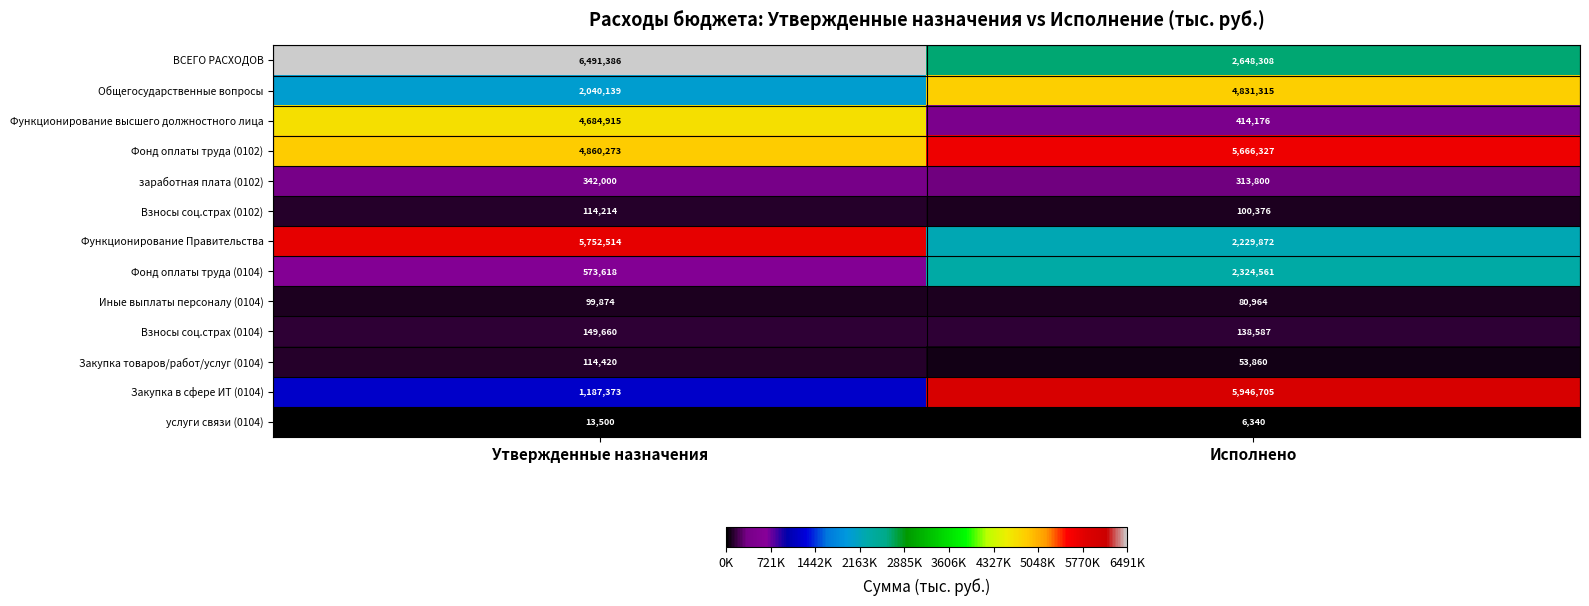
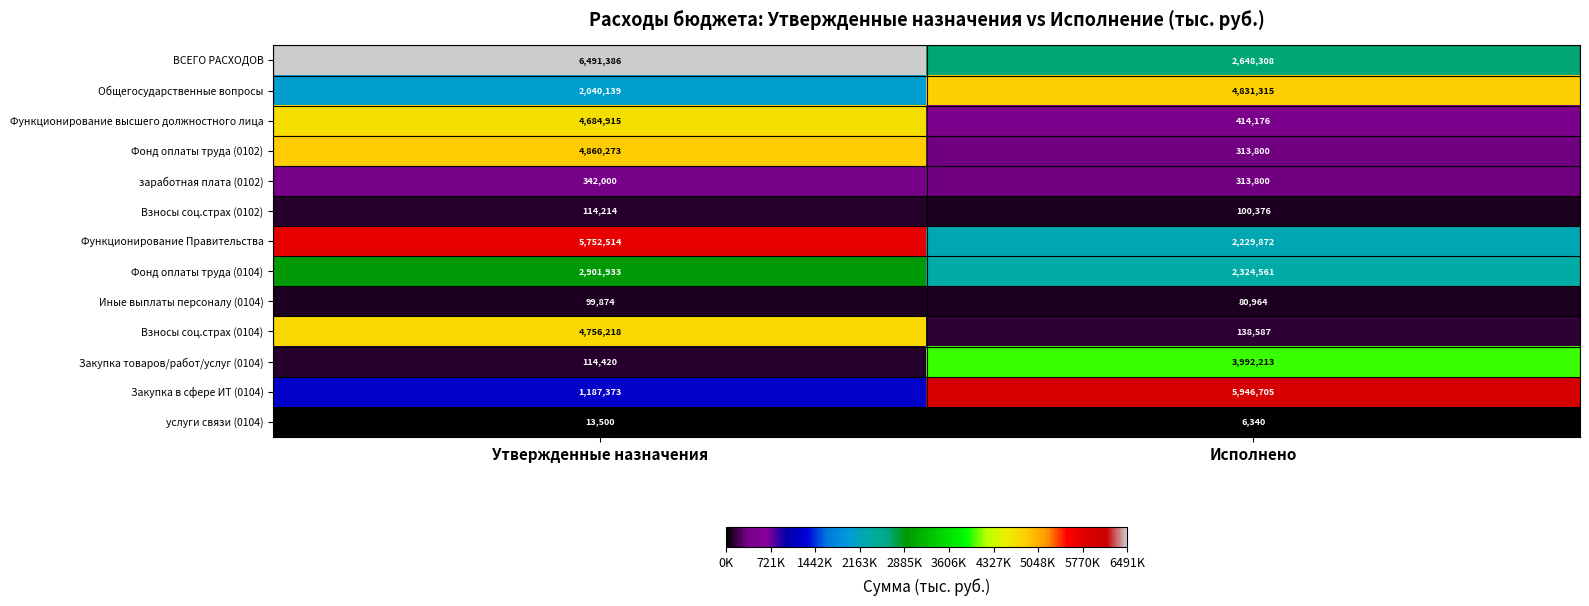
  {
    "ВСЕГО РАСХОДОВ": {
      "Утвержденные назначения": "6,491,386",
      "Исполнено": "2,648,308"
    },
    "Общегосударственные вопросы": {
      "Утвержденные назначения": "2,040,139",
      "Исполнено": "4,831,315"
    },
    "Функционирование высшего должностного лица": {
      "Утвержденные назначения": "4,684,915",
      "Исполнено": "414,176"
    },
    "Фонд оплаты труда (0102)": {
      "Утвержденные назначения": "4,860,273",
-     "Исполнено": "5,666,327"
+     "Исполнено": "313,800"
    },
    "заработная плата (0102)": {
      "Утвержденные назначения": "342,000",
      "Исполнено": "313,800"
    },
    "Взносы соц.страх (0102)": {
      "Утвержденные назначения": "114,214",
      "Исполнено": "100,376"
    },
    "Функционирование Правительства": {
      "Утвержденные назначения": "5,752,514",
      "Исполнено": "2,229,872"
    },
    "Фонд оплаты труда (0104)": {
-     "Утвержденные назначения": "573,618",
+     "Утвержденные назначения": "2,901,933",
      "Исполнено": "2,324,561"
    },
    "Иные выплаты персоналу (0104)": {
      "Утвержденные назначения": "99,874",
      "Исполнено": "80,964"
    },
    "Взносы соц.страх (0104)": {
-     "Утвержденные назначения": "149,660",
+     "Утвержденные назначения": "4,756,218",
      "Исполнено": "138,587"
    },
    "Закупка товаров/работ/услуг (0104)": {
      "Утвержденные назначения": "114,420",
-     "Исполнено": "53,860"
+     "Исполнено": "3,992,213"
    },
    "Закупка в сфере ИТ (0104)": {
      "Утвержденные назначения": "1,187,373",
      "Исполнено": "5,946,705"
    },
    "услуги связи (0104)": {
      "Утвержденные назначения": "13,500",
      "Исполнено": "6,340"
    }
  }
